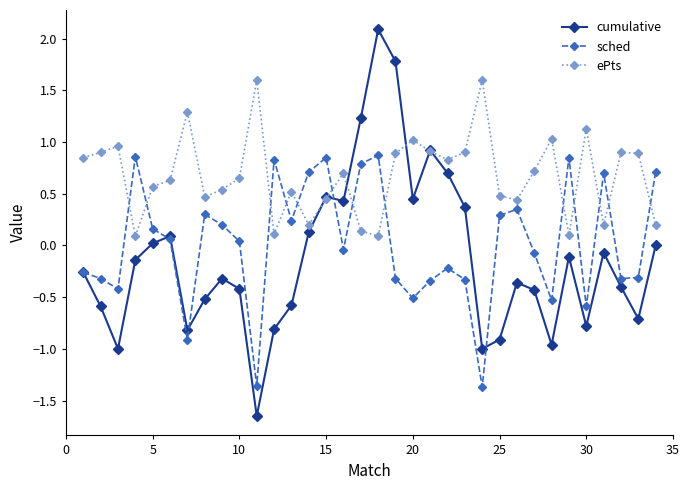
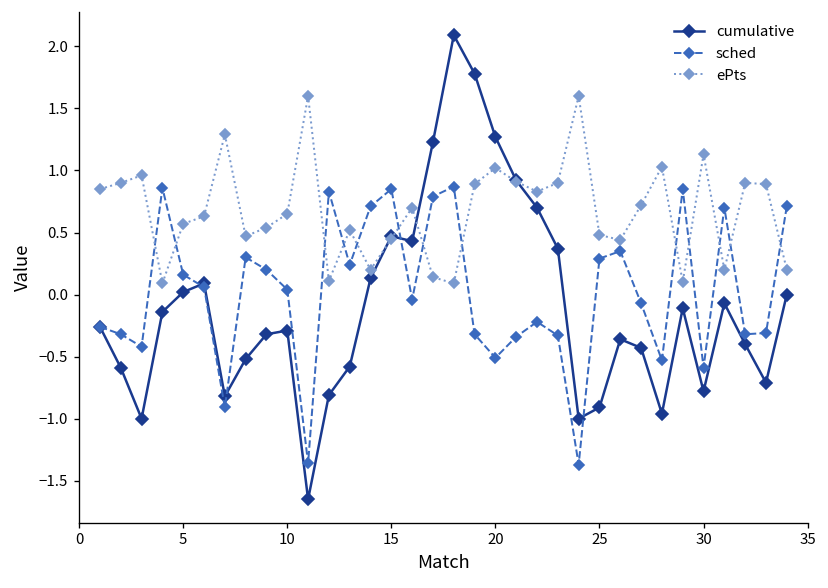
  {
    "cumulative": {
      "5": 0.02,
-     "10": -0.42,
-     "20": 0.45,
+     "10": -0.29,
+     "20": 1.27,
      "25": -0.91,
      "30": -0.78
    },
    "sched": {
      "5": 0.16,
      "10": 0.04,
      "15": 0.85,
      "20": -0.51,
      "25": 0.29,
      "30": -0.59
    },
    "ePts": {
      "5": 0.57,
      "10": 0.65,
      "20": 1.02,
      "25": 0.48,
      "30": 1.13
    }
  }
